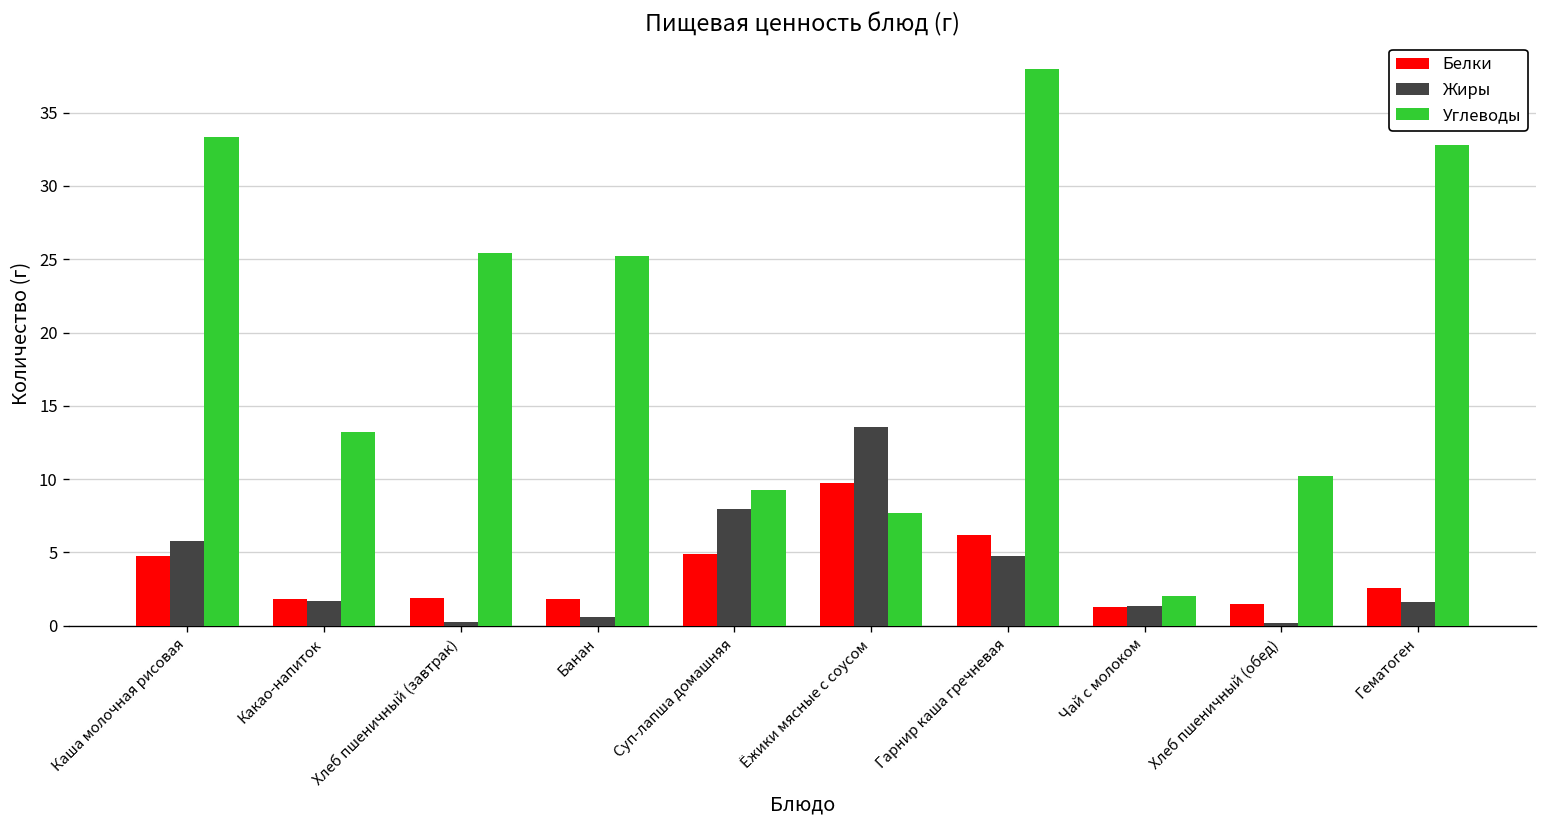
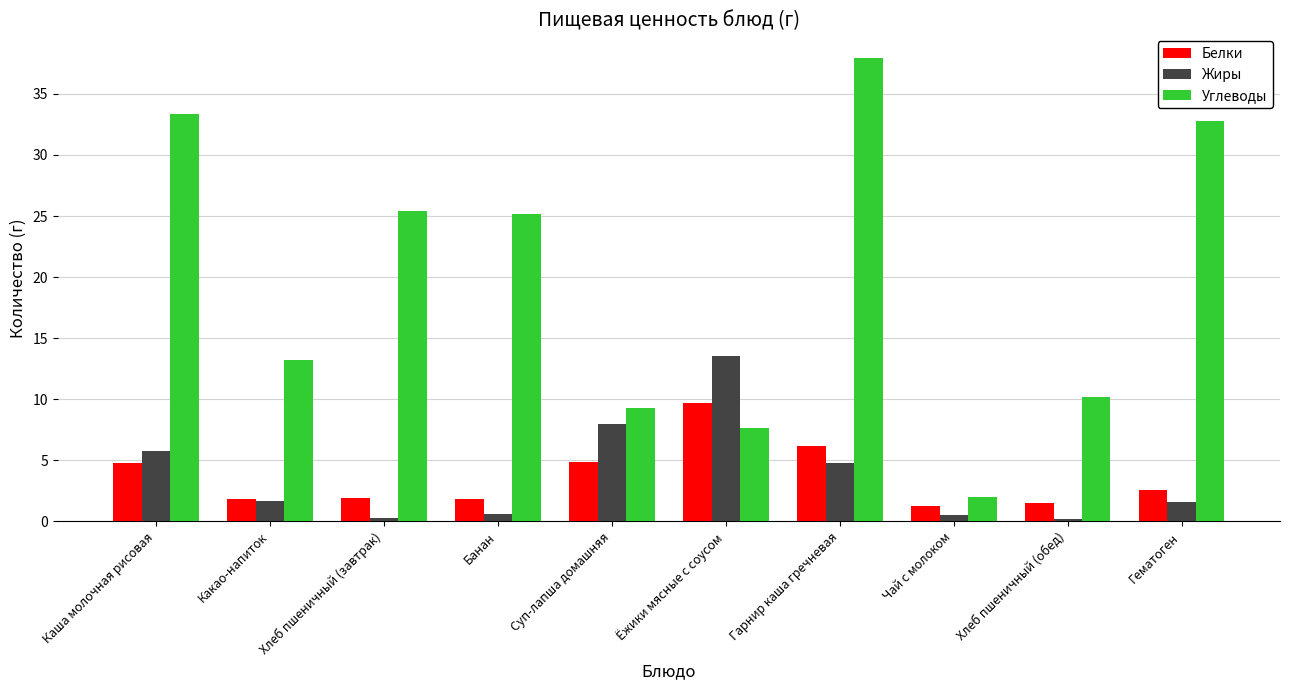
  {
    "Белки": {
      "Каша молочная рисовая": 4.8,
      "Какао-напиток": 1.8,
      "Хлеб пшеничный (завтрак)": 1.9,
      "Банан": 1.8,
      "Суп-лапша домашняя": 4.9,
      "Ёжики мясные с соусом": 9.7,
      "Гарнир каша гречневая": 6.2,
      "Чай с молоком": 1.3,
      "Хлеб пшеничный (обед)": 1.5,
      "Гематоген": 2.6
    },
    "Жиры": {
      "Каша молочная рисовая": 5.8,
      "Какао-напиток": 1.7,
      "Хлеб пшеничный (завтрак)": 0.3,
      "Банан": 0.6,
      "Суп-лапша домашняя": 8.0,
      "Ёжики мясные с соусом": 13.5,
      "Гарнир каша гречневая": 4.7,
-     "Чай с молоком": 1.3,
+     "Чай с молоком": 0.6,
      "Гематоген": 1.6
    },
    "Углеводы": {
      "Каша молочная рисовая": 33.4,
      "Какао-напиток": 13.2,
      "Хлеб пшеничный (завтрак)": 25.4,
      "Банан": 25.2,
      "Суп-лапша домашняя": 9.3,
      "Ёжики мясные с соусом": 7.7,
      "Гарнир каша гречневая": 38.0,
      "Чай с молоком": 2.0,
      "Хлеб пшеничный (обед)": 10.2,
      "Гематоген": 32.8
    }
  }
